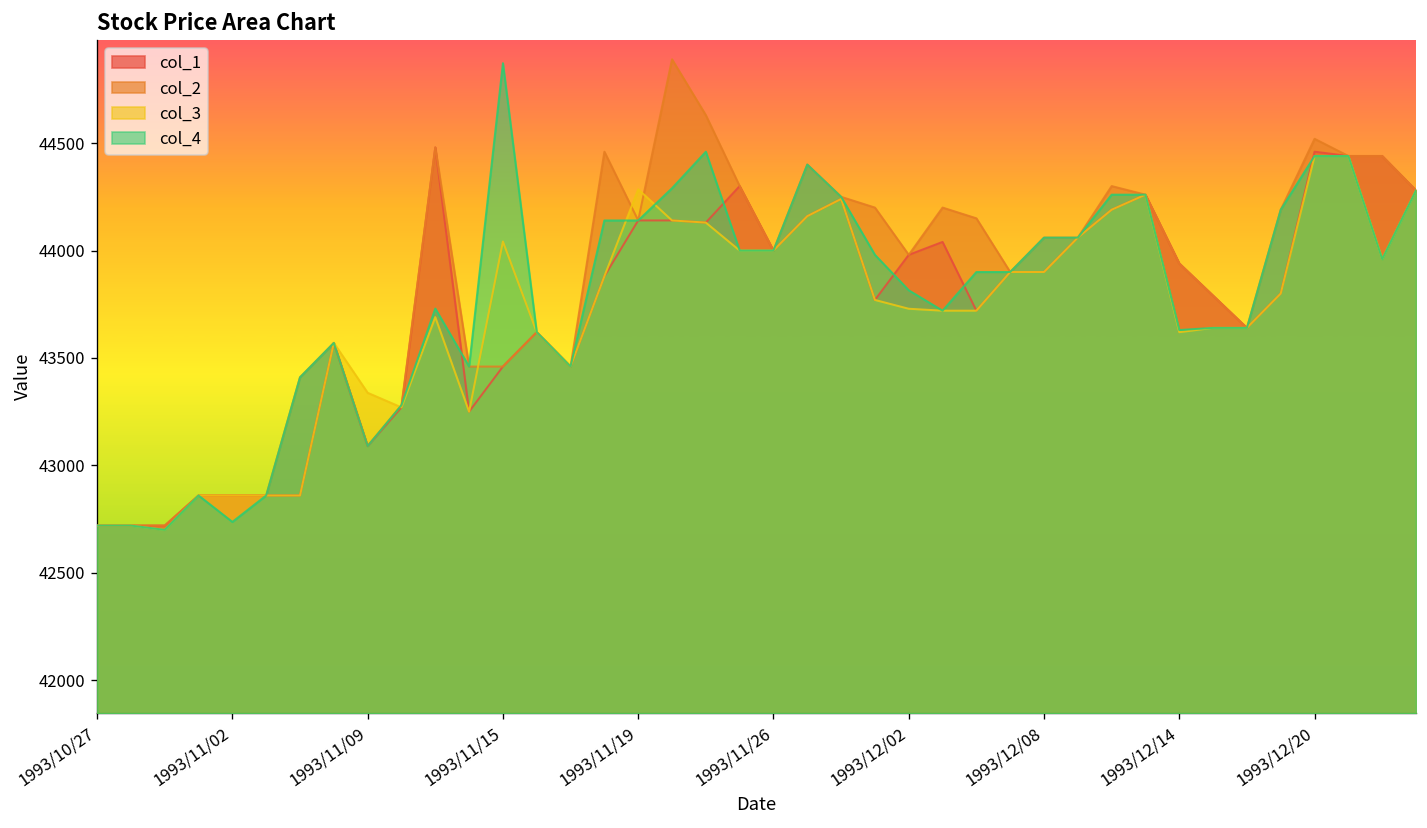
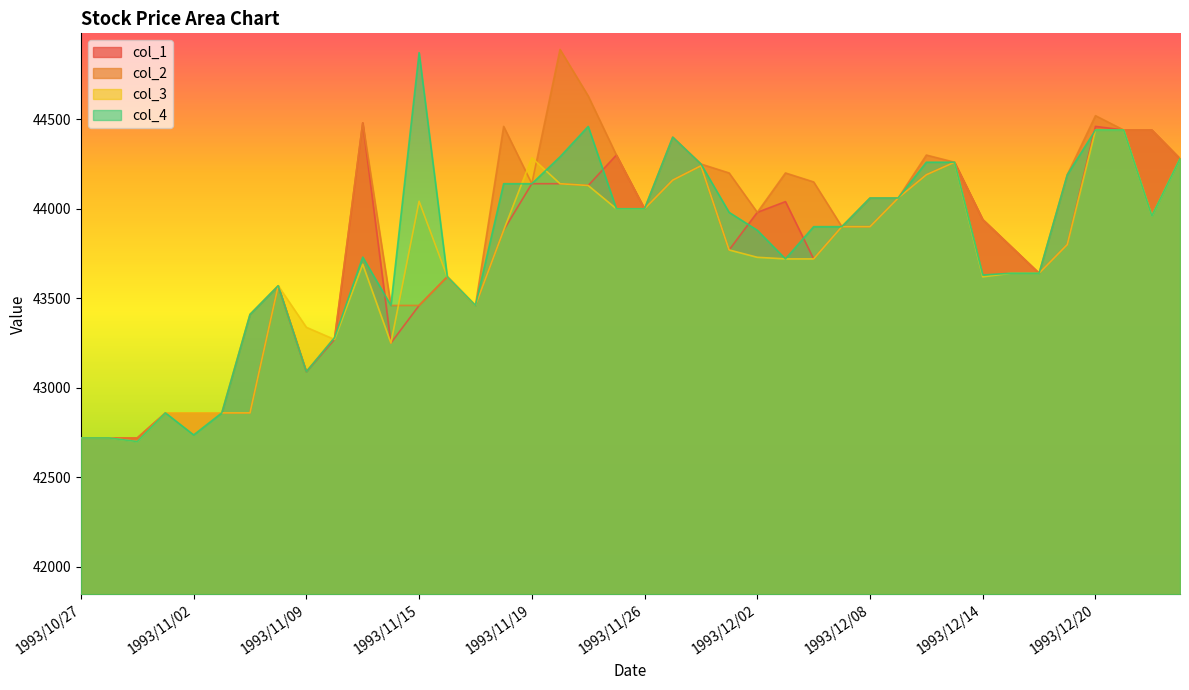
  {
    "col_3": {
      "1993/11/09": 43340,
      "1993/11/15": 44040,
      "1993/11/19": 44290,
      "1993/12/02": 43730
    },
    "col_4": {
      "1993/11/02": 42740,
      "1993/11/15": 44870,
-     "1993/12/02": 43820
+     "1993/12/02": 43880
    }
  }
